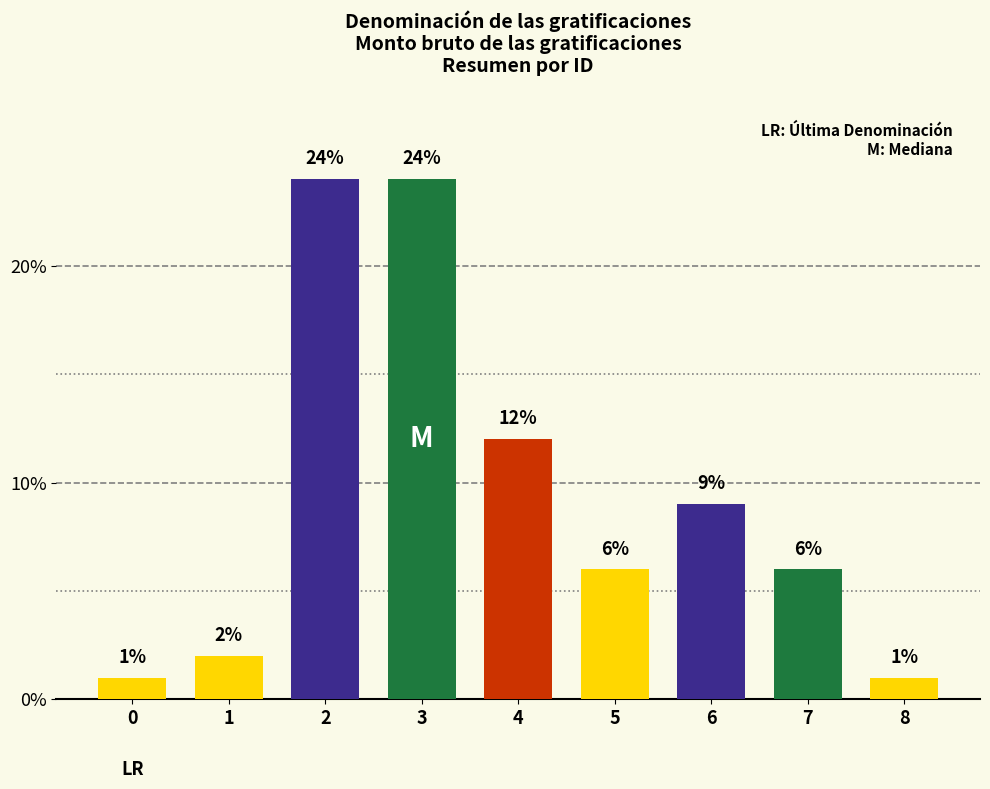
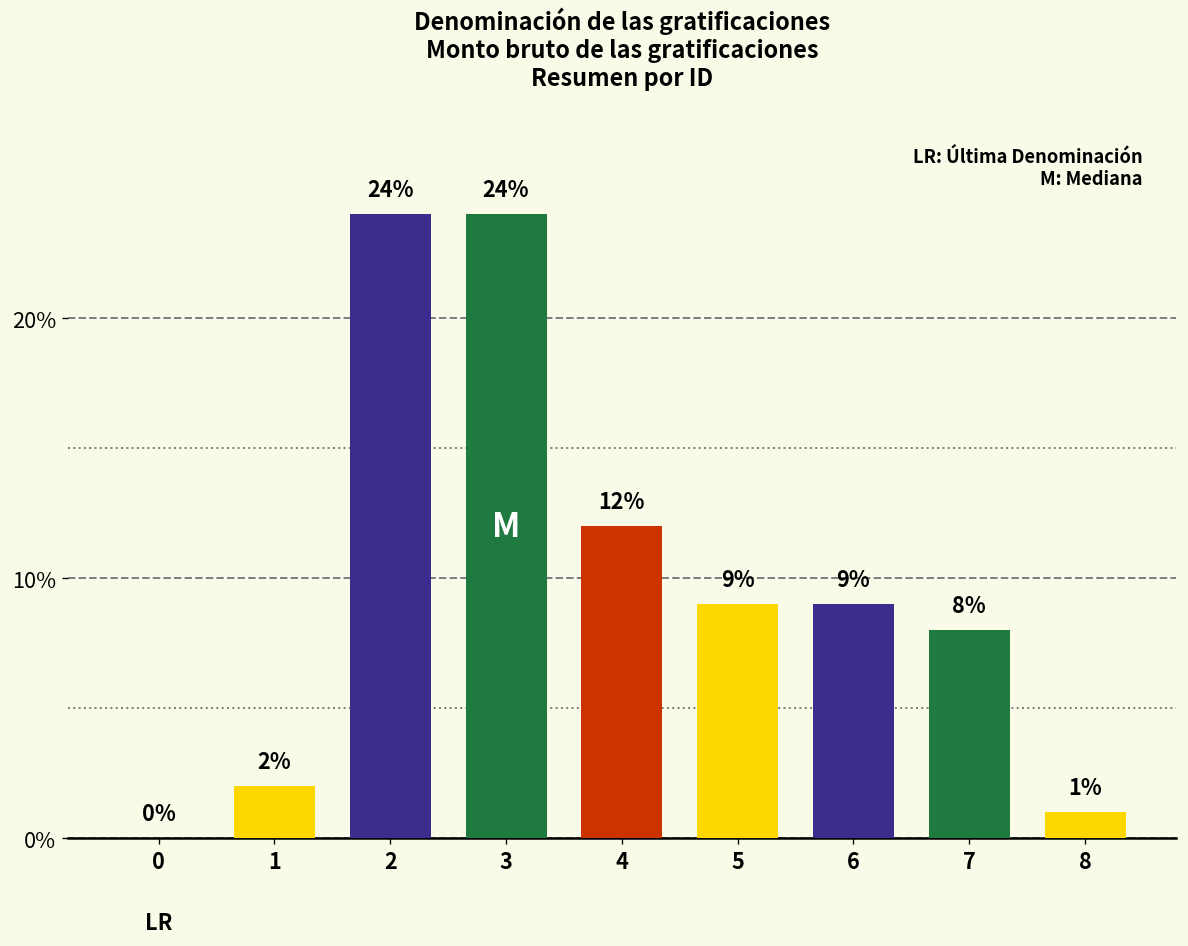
  {
-   "0": "1%",
+   "0": "0%",
    "1": "2%",
    "2": "24%",
    "3": "24%",
    "4": "12%",
-   "5": "6%",
+   "5": "9%",
    "6": "9%",
-   "7": "6%",
+   "7": "8%",
    "8": "1%"
  }
